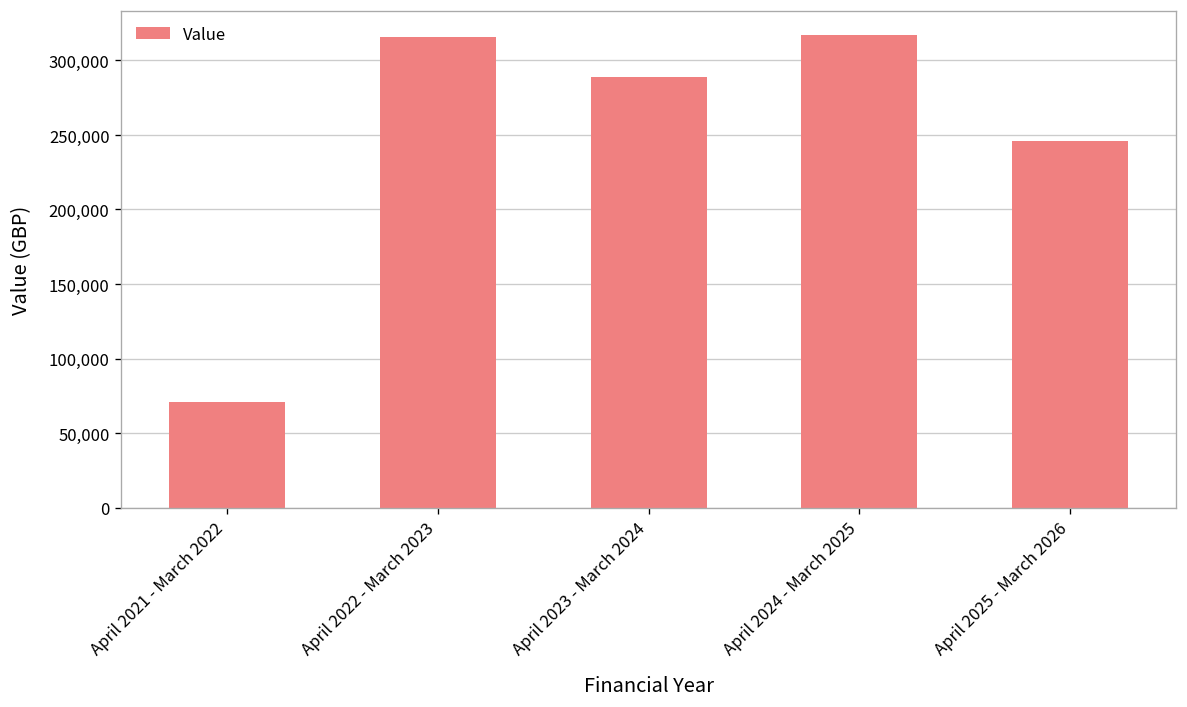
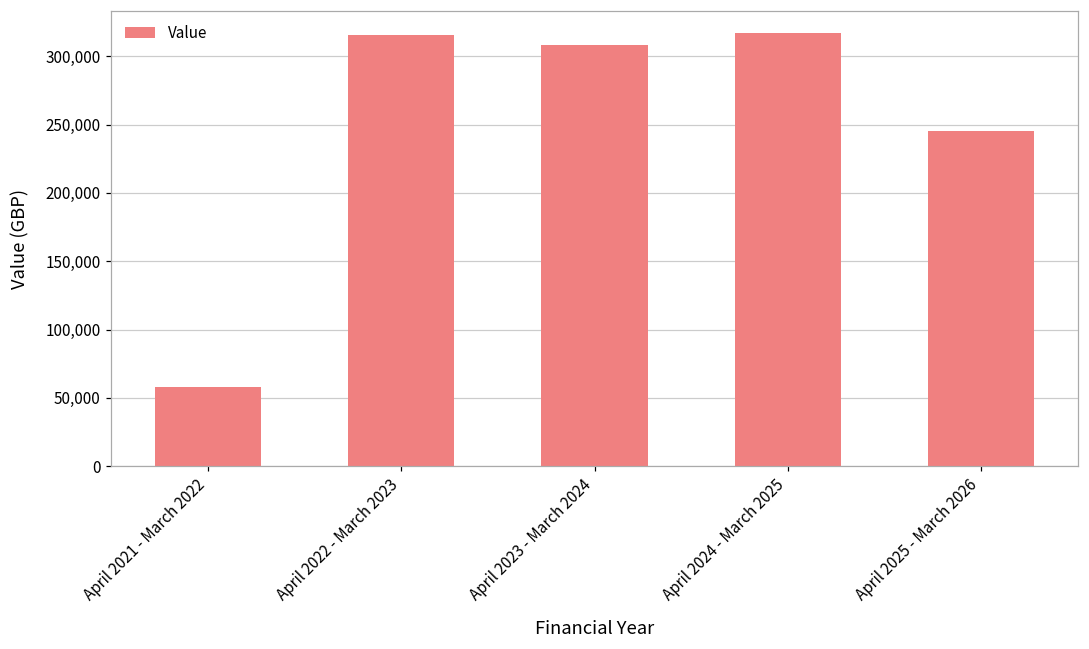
  {
-   "April 2021 - March 2022": "71,000",
+   "April 2021 - March 2022": "58,000",
    "April 2022 - March 2023": "316,000",
-   "April 2023 - March 2024": "289,000",
+   "April 2023 - March 2024": "308,000",
    "April 2024 - March 2025": "317,000",
    "April 2025 - March 2026": "246,000"
  }
